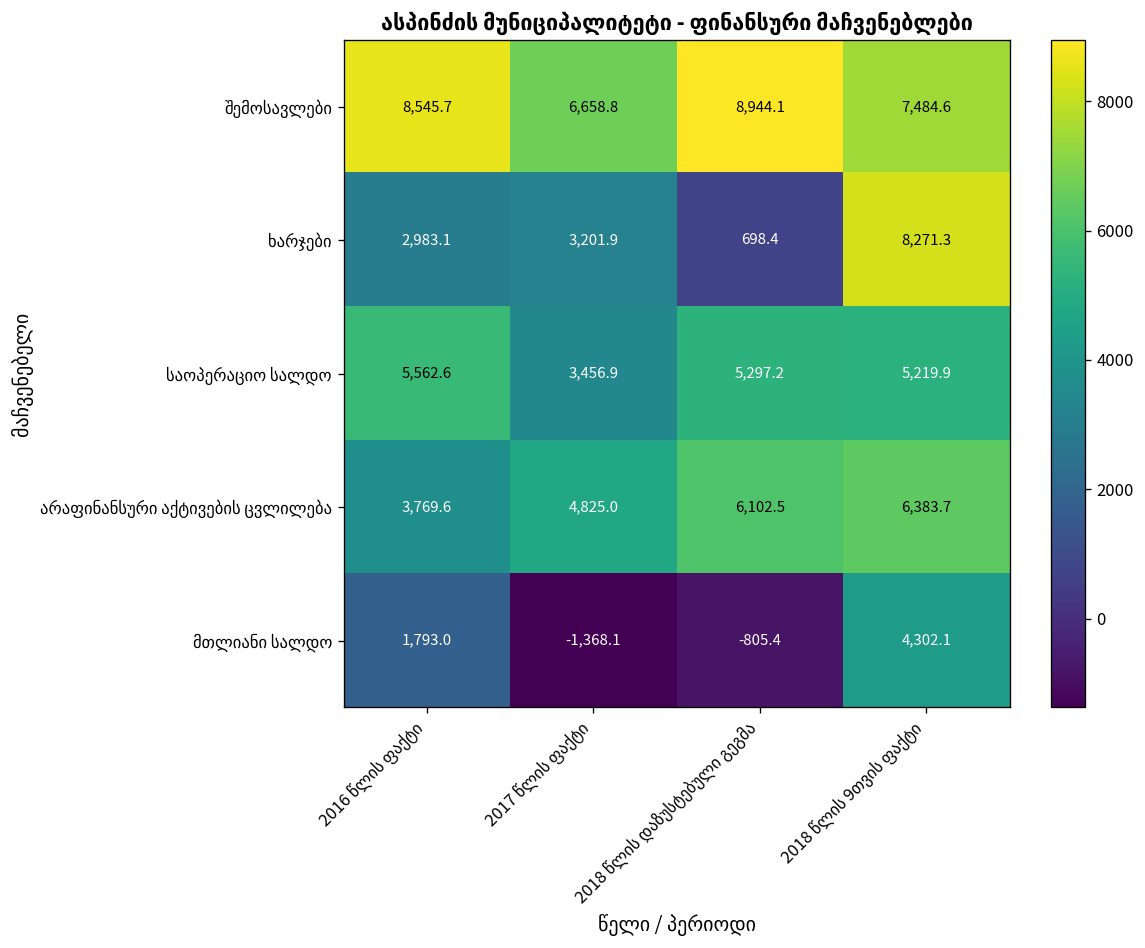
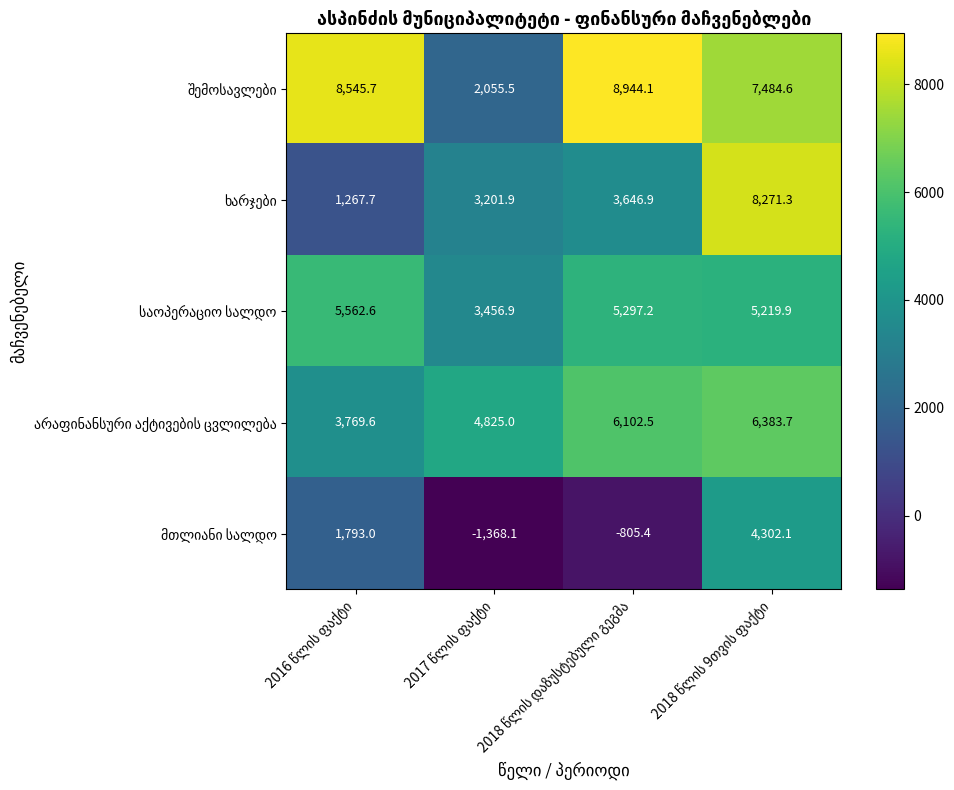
  {
    "შემოსავლები": {
      "2016 წლის ფაქტი": "8,545.7",
-     "2017 წლის ფაქტი": "6,658.8",
+     "2017 წლის ფაქტი": "2,055.5",
      "2018 წლის დაზუსტებული გეგმა": "8,944.1",
      "2018 წლის 9თვის ფაქტი": "7,484.6"
    },
    "ხარჯები": {
-     "2016 წლის ფაქტი": "2,983.1",
+     "2016 წლის ფაქტი": "1,267.7",
      "2017 წლის ფაქტი": "3,201.9",
-     "2018 წლის დაზუსტებული გეგმა": "698.4",
+     "2018 წლის დაზუსტებული გეგმა": "3,646.9",
      "2018 წლის 9თვის ფაქტი": "8,271.3"
    },
    "საოპერაციო სალდო": {
      "2016 წლის ფაქტი": "5,562.6",
      "2017 წლის ფაქტი": "3,456.9",
      "2018 წლის დაზუსტებული გეგმა": "5,297.2",
      "2018 წლის 9თვის ფაქტი": "5,219.9"
    },
    "არაფინანსური აქტივების ცვლილება": {
      "2016 წლის ფაქტი": "3,769.6",
      "2017 წლის ფაქტი": "4,825.0",
      "2018 წლის დაზუსტებული გეგმა": "6,102.5",
      "2018 წლის 9თვის ფაქტი": "6,383.7"
    },
    "მთლიანი სალდო": {
      "2016 წლის ფაქტი": "1,793.0",
      "2017 წლის ფაქტი": "-1,368.1",
      "2018 წლის დაზუსტებული გეგმა": "-805.4",
      "2018 წლის 9თვის ფაქტი": "4,302.1"
    }
  }
